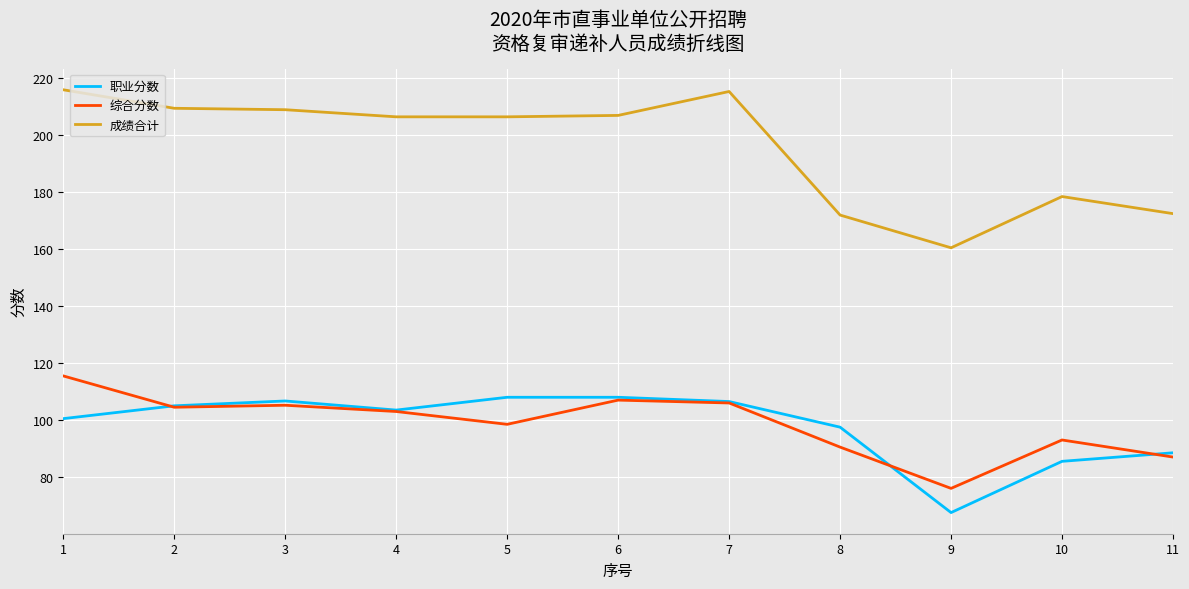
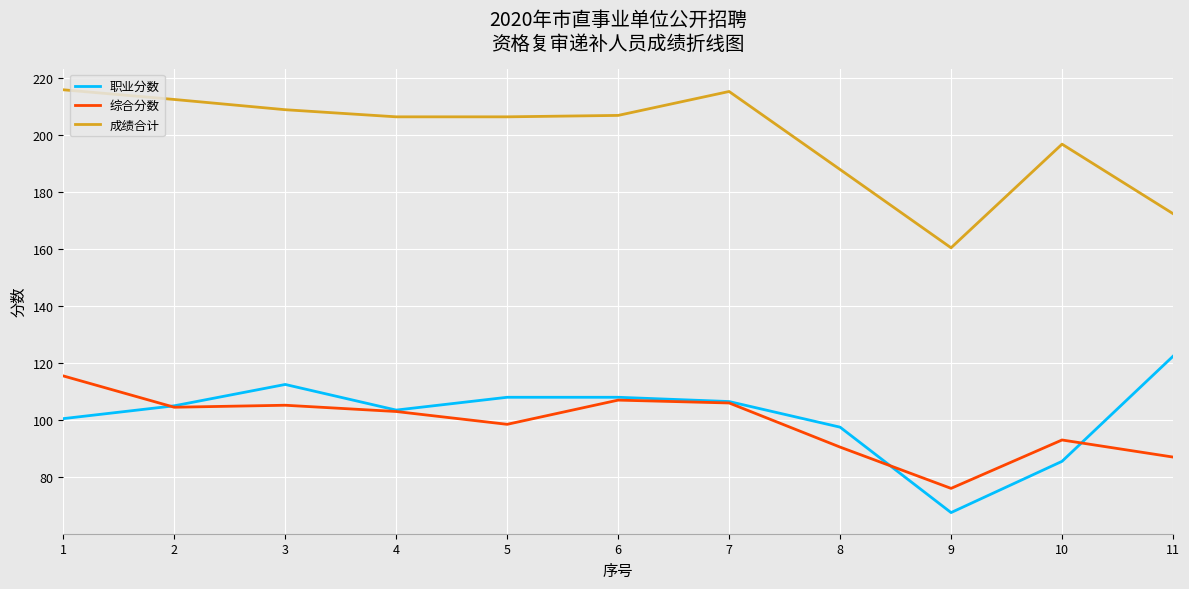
  {
    "职业分数": {
      "1": 101,
-     "3": 107,
+     "3": 113,
      "5": 108,
      "6": 108,
      "8": 98,
      "9": 68,
      "10": 86,
-     "11": 89
+     "11": 122
    },
    "综合分数": {
      "1": 116,
      "3": 105,
      "5": 99,
      "6": 107,
      "8": 91,
      "9": 76,
      "10": 93,
      "11": 87
    },
    "成绩合计": {
      "1": 216,
-     "2": 210,
+     "2": 213,
      "3": 209,
      "4": 207,
      "5": 207,
      "6": 207,
      "7": 215,
-     "8": 172,
+     "8": 188,
      "9": 161,
-     "10": 179,
+     "10": 197,
      "11": 173
    }
  }
